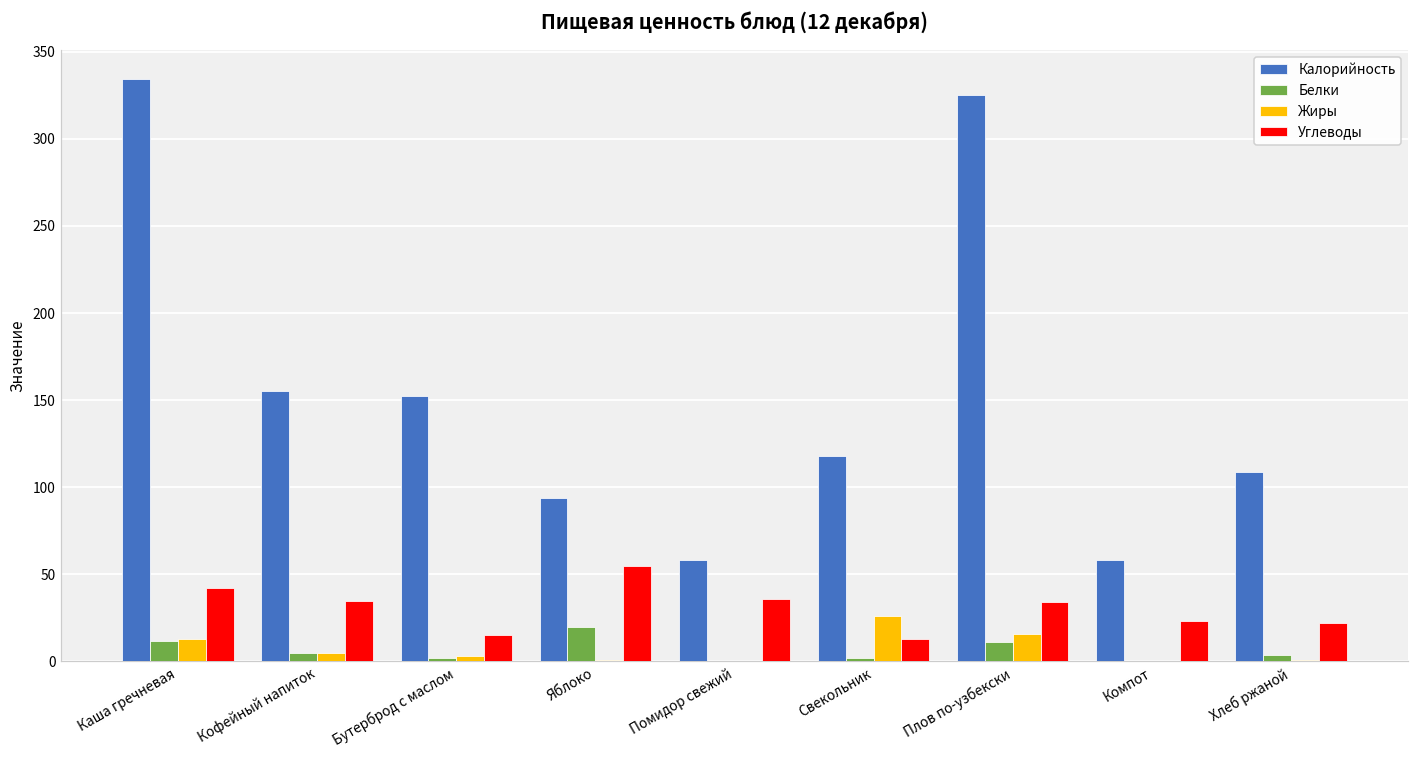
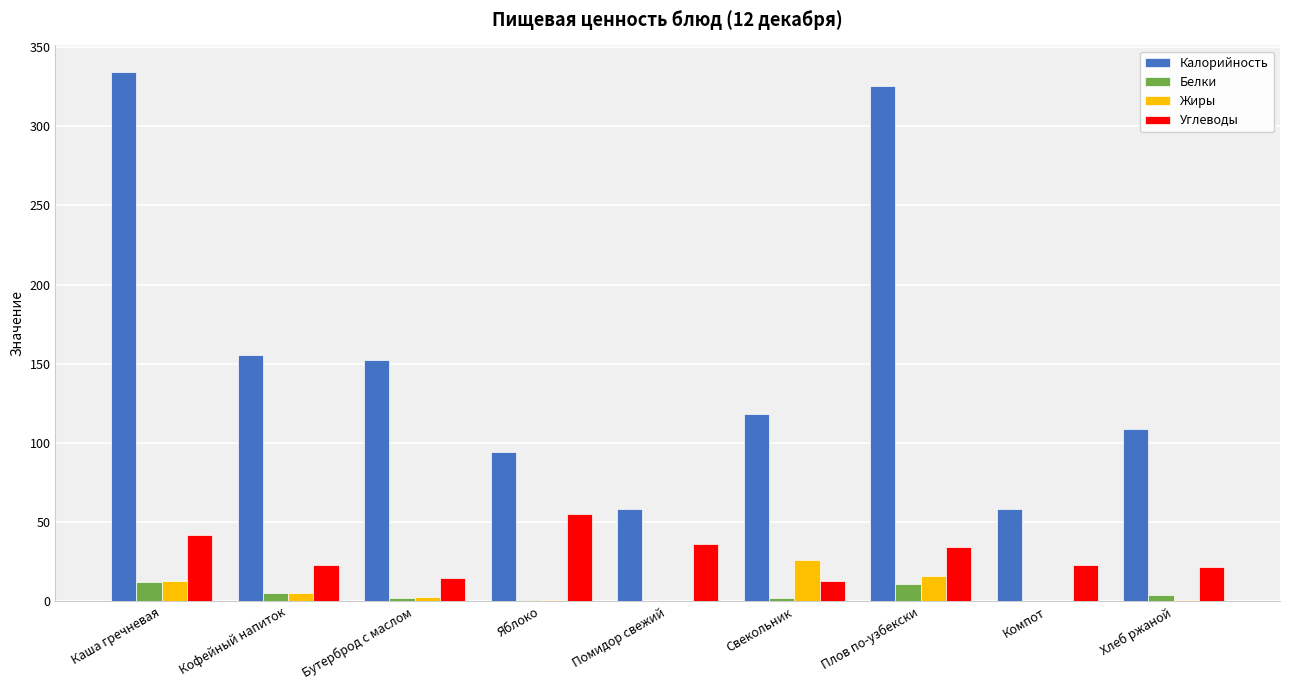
  {
    "Калорийность": {
      "Каша гречневая": 334,
      "Кофейный напиток": 155,
      "Бутерброд с маслом": 153,
      "Яблоко": 94,
      "Помидор свежий": 58,
      "Свекольник": 118,
      "Плов по-узбекски": 325,
      "Компот": 58,
      "Хлеб ржаной": 109
    },
    "Белки": {
      "Каша гречневая": 12,
      "Кофейный напиток": 5,
      "Бутерброд с маслом": 2,
-     "Яблоко": 20,
+     "Яблоко": 1,
      "Помидор свежий": 0,
      "Свекольник": 2,
      "Плов по-узбекски": 11,
      "Компот": 0,
      "Хлеб ржаной": 4
    },
    "Жиры": {
      "Каша гречневая": 13,
      "Кофейный напиток": 5,
      "Бутерброд с маслом": 3,
      "Помидор свежий": 0,
      "Свекольник": 26,
      "Плов по-узбекски": 16,
      "Компот": 0
    },
    "Углеводы": {
      "Каша гречневая": 42,
-     "Кофейный напиток": 35,
+     "Кофейный напиток": 23,
      "Бутерброд с маслом": 15,
      "Яблоко": 55,
      "Помидор свежий": 36,
      "Свекольник": 13,
      "Плов по-узбекски": 34,
      "Компот": 23,
      "Хлеб ржаной": 22
    }
  }
